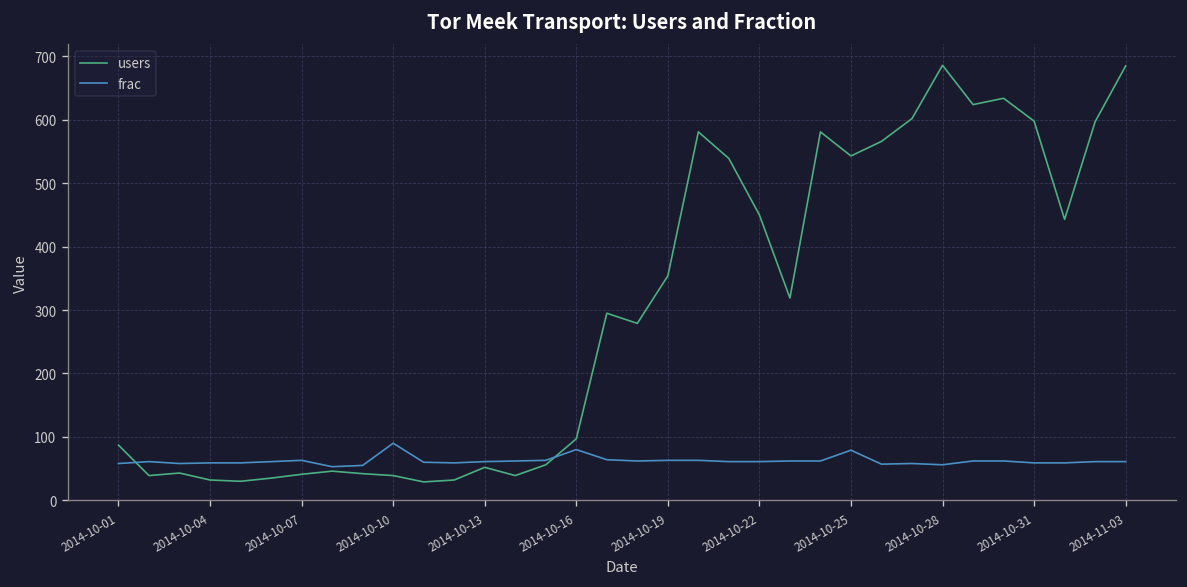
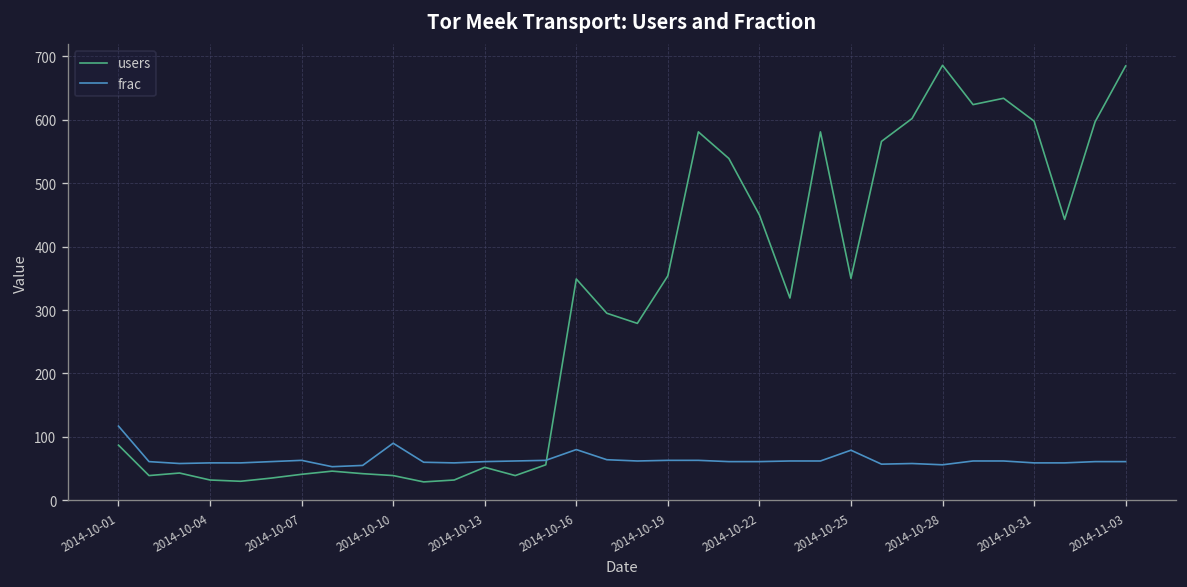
  {
    "users": {
      "2014-10-01": 90,
      "2014-10-04": 30,
      "2014-10-07": 40,
      "2014-10-10": 40,
      "2014-10-13": 50,
-     "2014-10-16": 100,
+     "2014-10-16": 350,
      "2014-10-19": 350,
      "2014-10-22": 450,
-     "2014-10-25": 540,
+     "2014-10-25": 350,
      "2014-10-28": 690,
      "2014-10-31": 600,
      "2014-11-03": 690
    },
    "frac": {
-     "2014-10-01": 60,
+     "2014-10-01": 120,
      "2014-10-04": 60,
      "2014-10-07": 60,
      "2014-10-10": 90,
      "2014-10-13": 60,
      "2014-10-16": 80,
      "2014-10-19": 60,
      "2014-10-22": 60,
      "2014-10-25": 80,
      "2014-10-28": 60,
      "2014-10-31": 60,
      "2014-11-03": 60
    }
  }
